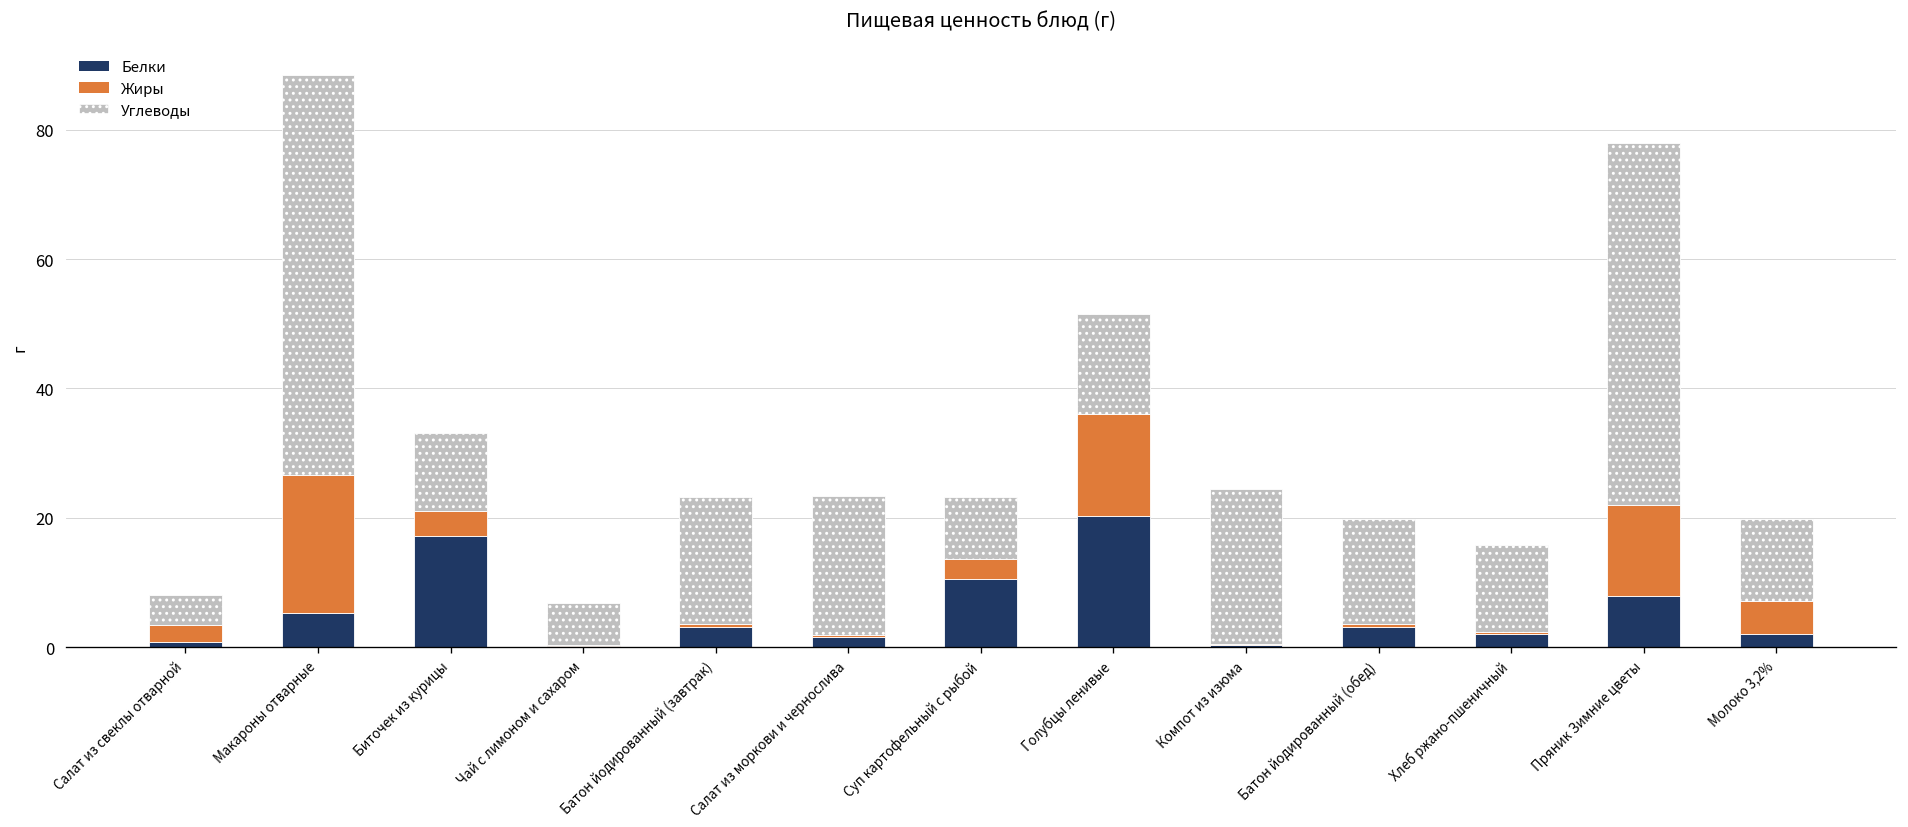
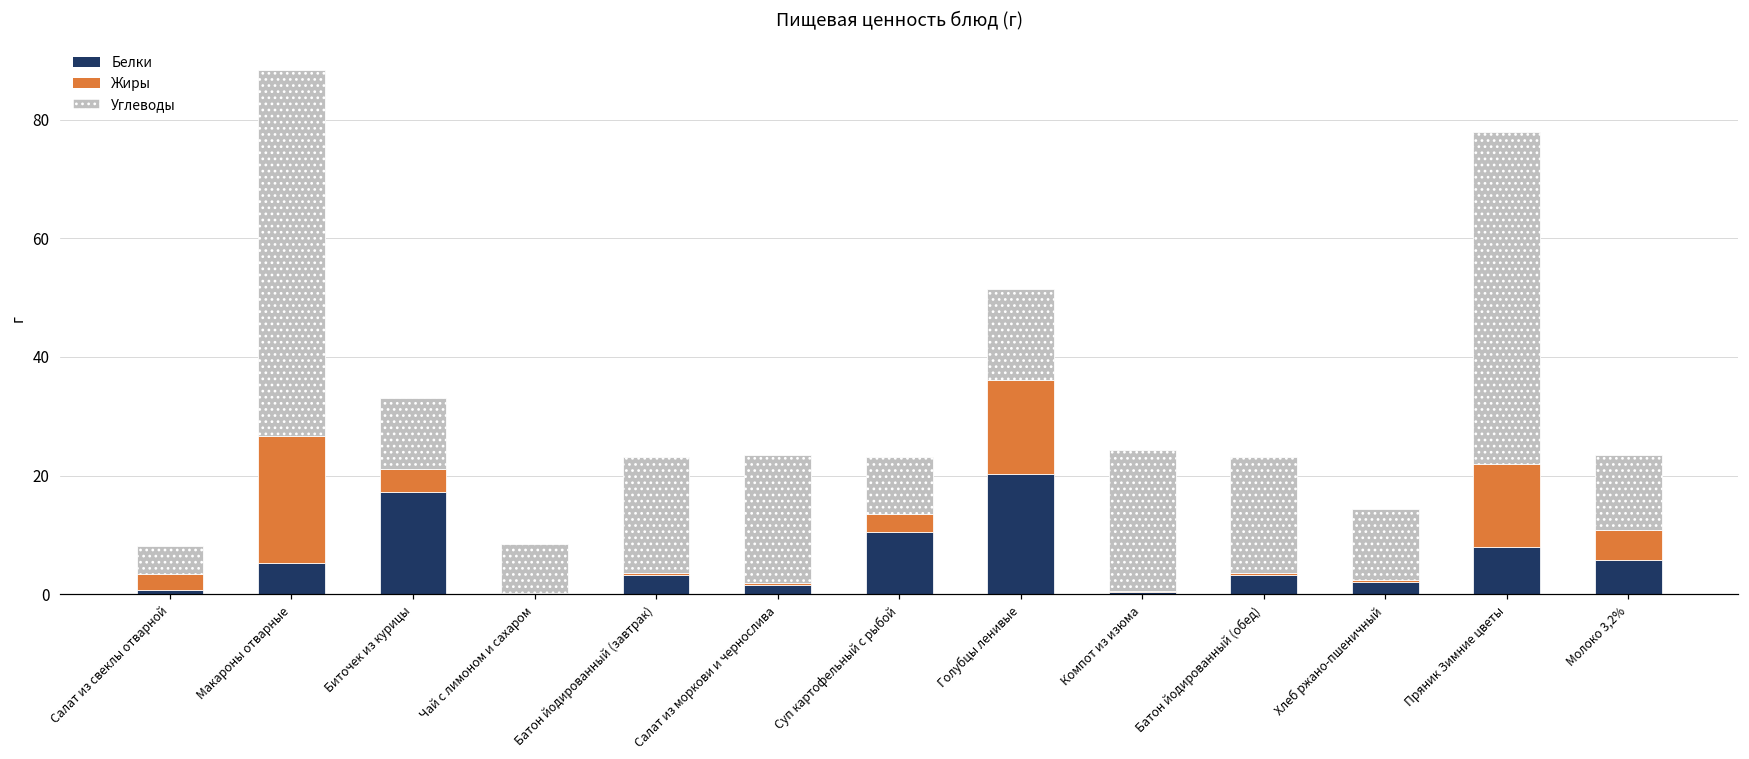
  {
    "Белки": {
      "Салат из свеклы отварной": 1,
      "Макароны отварные": 5,
      "Биточек из курицы": 17,
      "Батон йодированный (завтрак)": 3,
      "Салат из моркови и чернослива": 2,
      "Суп картофельный с рыбой": 11,
      "Голубцы ленивые": 20,
      "Батон йодированный (обед)": 3,
      "Хлеб ржано-пшеничный": 2,
      "Пряник Зимние цветы": 8,
-     "Молоко 3,2%": 2
+     "Молоко 3,2%": 6
    },
    "Жиры": {
      "Салат из свеклы отварной": 3,
      "Макароны отварные": 21,
      "Биточек из курицы": 4,
      "Суп картофельный с рыбой": 3,
      "Голубцы ленивые": 16,
      "Пряник Зимние цветы": 14,
      "Молоко 3,2%": 5
    },
    "Углеводы": {
      "Салат из свеклы отварной": 5,
      "Макароны отварные": 62,
      "Биточек из курицы": 12,
-     "Чай с лимоном и сахаром": 7,
+     "Чай с лимоном и сахаром": 8,
      "Батон йодированный (завтрак)": 20,
      "Салат из моркови и чернослива": 22,
      "Суп картофельный с рыбой": 10,
      "Голубцы ленивые": 15,
      "Компот из изюма": 24,
-     "Батон йодированный (обед)": 16,
-     "Хлеб ржано-пшеничный": 13,
+     "Батон йодированный (обед)": 20,
+     "Хлеб ржано-пшеничный": 12,
      "Пряник Зимние цветы": 56,
      "Молоко 3,2%": 13
    }
  }
